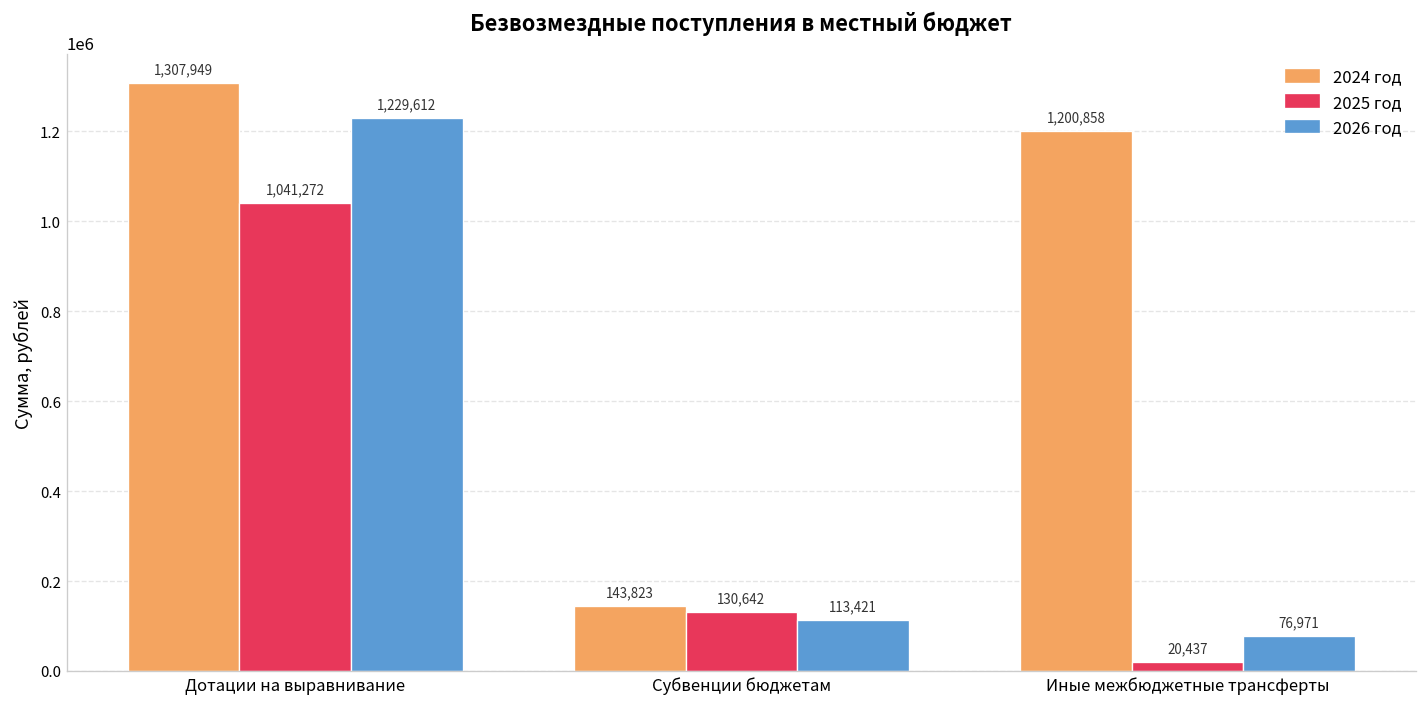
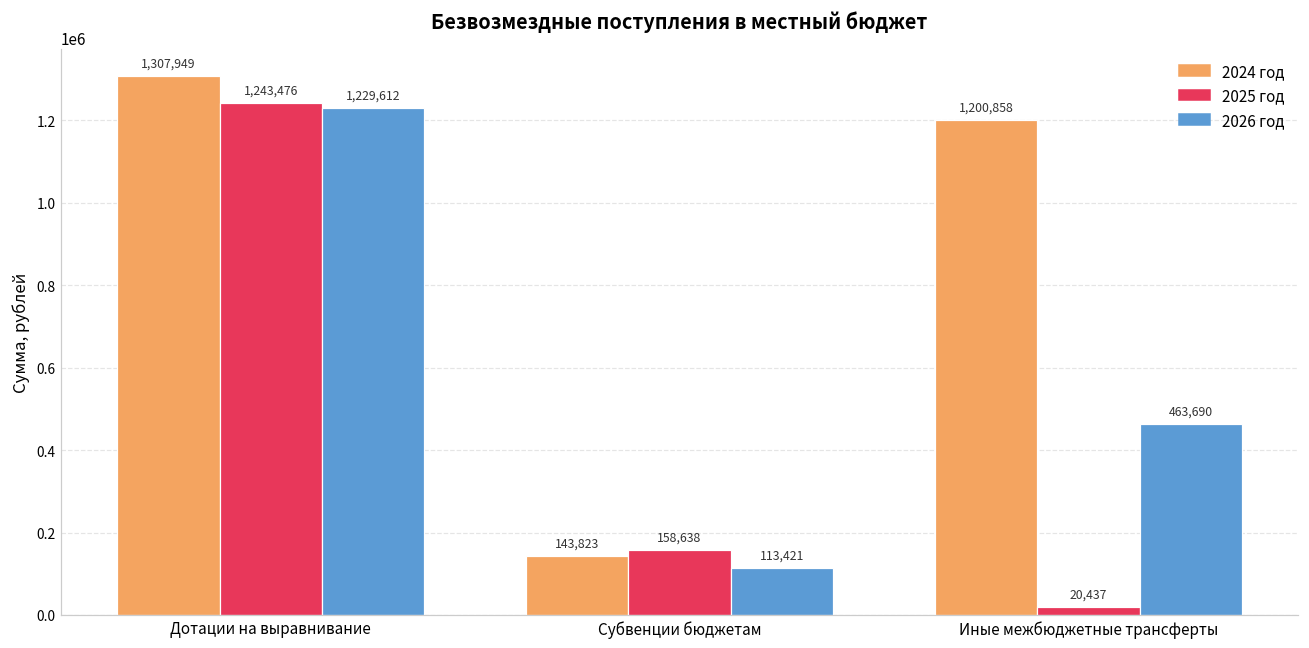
  {
    "2024 год": {
      "Дотации на выравнивание": "1,307,949",
      "Субвенции бюджетам": "143,823",
      "Иные межбюджетные трансферты": "1,200,858"
    },
    "2025 год": {
-     "Дотации на выравнивание": "1,041,272",
-     "Субвенции бюджетам": "130,642",
+     "Дотации на выравнивание": "1,243,476",
+     "Субвенции бюджетам": "158,638",
      "Иные межбюджетные трансферты": "20,437"
    },
    "2026 год": {
      "Дотации на выравнивание": "1,229,612",
      "Субвенции бюджетам": "113,421",
-     "Иные межбюджетные трансферты": "76,971"
+     "Иные межбюджетные трансферты": "463,690"
    }
  }
